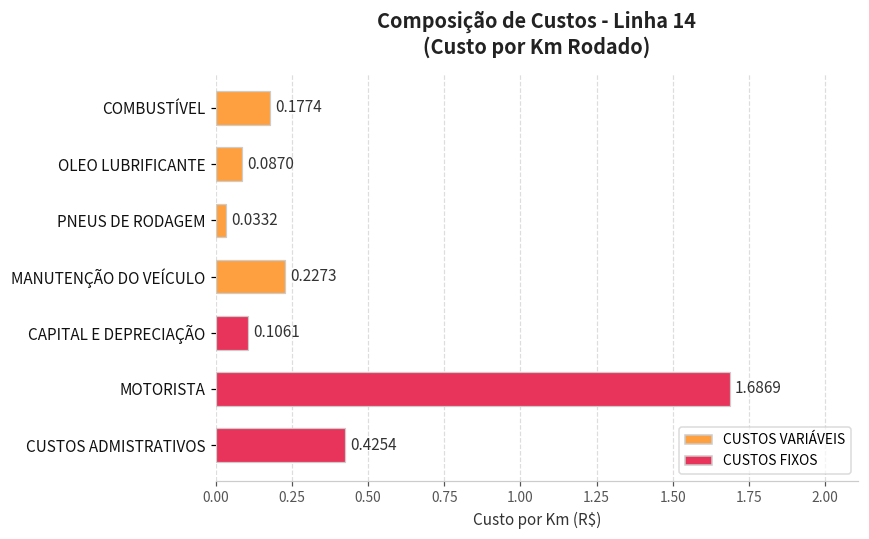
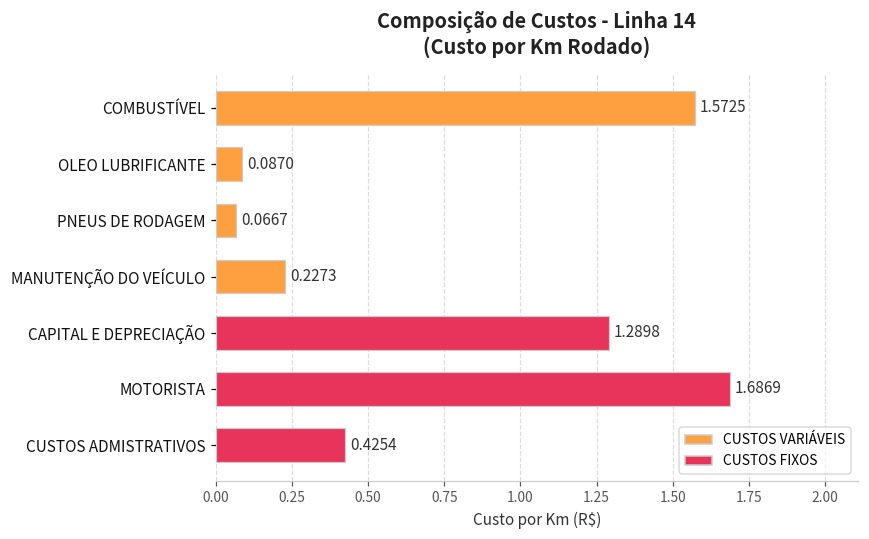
  {
-   "COMBUSTÍVEL": 0.1774,
+   "COMBUSTÍVEL": 1.5725,
    "OLEO LUBRIFICANTE": 0.0870,
-   "PNEUS DE RODAGEM": 0.0332,
+   "PNEUS DE RODAGEM": 0.0667,
    "MANUTENÇÃO DO VEÍCULO": 0.2273,
-   "CAPITAL E DEPRECIAÇÃO": 0.1061,
+   "CAPITAL E DEPRECIAÇÃO": 1.2898,
    "MOTORISTA": 1.6869,
    "CUSTOS ADMISTRATIVOS": 0.4254
  }
